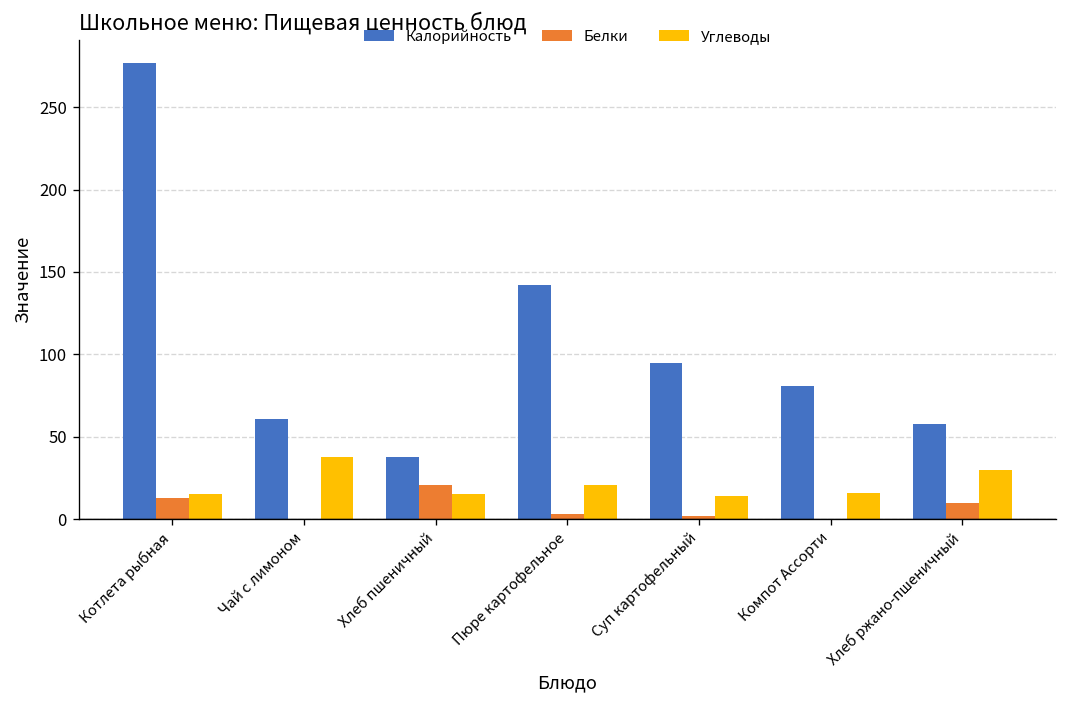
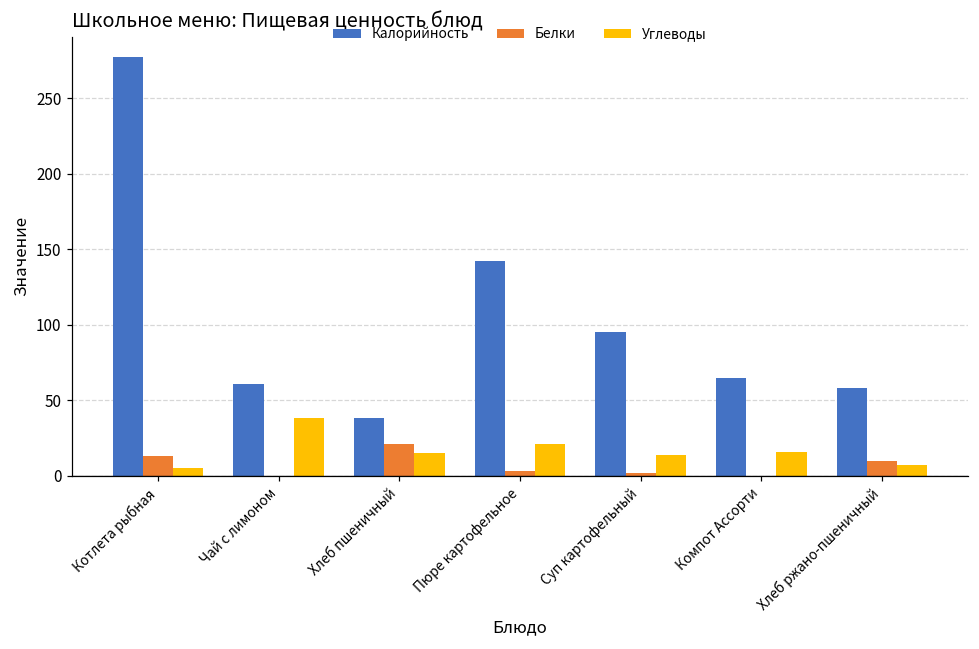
  {
    "Калорийность": {
      "Котлета рыбная": 277,
      "Чай с лимоном": 61,
      "Хлеб пшеничный": 38,
      "Пюре картофельное": 142,
      "Суп картофельный": 95,
-     "Компот Ассорти": 81,
+     "Компот Ассорти": 65,
      "Хлеб ржано-пшеничный": 58
    },
    "Белки": {
      "Котлета рыбная": 13,
      "Чай с лимоном": 0,
      "Хлеб пшеничный": 21,
      "Пюре картофельное": 3,
      "Суп картофельный": 2,
      "Компот Ассорти": 0,
      "Хлеб ржано-пшеничный": 10
    },
    "Углеводы": {
-     "Котлета рыбная": 15,
+     "Котлета рыбная": 5,
      "Чай с лимоном": 38,
      "Хлеб пшеничный": 15,
      "Пюре картофельное": 21,
      "Суп картофельный": 14,
      "Компот Ассорти": 16,
-     "Хлеб ржано-пшеничный": 30
+     "Хлеб ржано-пшеничный": 7
    }
  }
